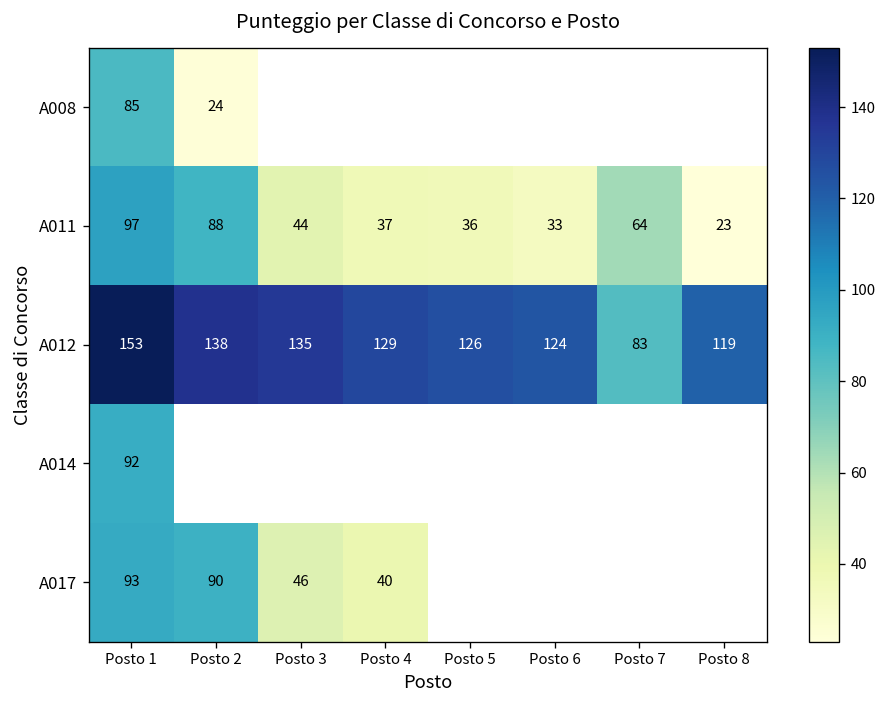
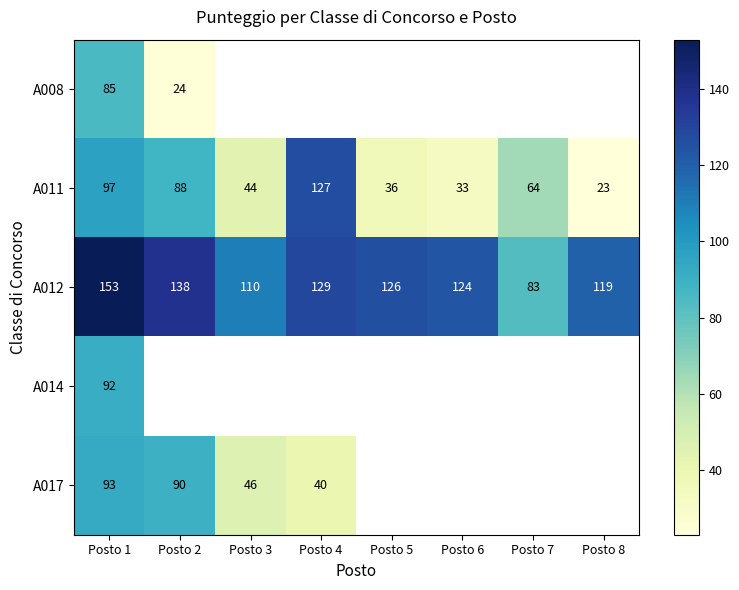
  {
    "A008": {
      "Posto 1": 85,
      "Posto 2": 24
    },
    "A011": {
      "Posto 1": 97,
      "Posto 2": 88,
      "Posto 3": 44,
-     "Posto 4": 37,
+     "Posto 4": 127,
      "Posto 5": 36,
      "Posto 6": 33,
      "Posto 7": 64,
      "Posto 8": 23
    },
    "A012": {
      "Posto 1": 153,
      "Posto 2": 138,
-     "Posto 3": 135,
+     "Posto 3": 110,
      "Posto 4": 129,
      "Posto 5": 126,
      "Posto 6": 124,
      "Posto 7": 83,
      "Posto 8": 119
    },
    "A014": {
      "Posto 1": 92
    },
    "A017": {
      "Posto 1": 93,
      "Posto 2": 90,
      "Posto 3": 46,
      "Posto 4": 40
    }
  }
